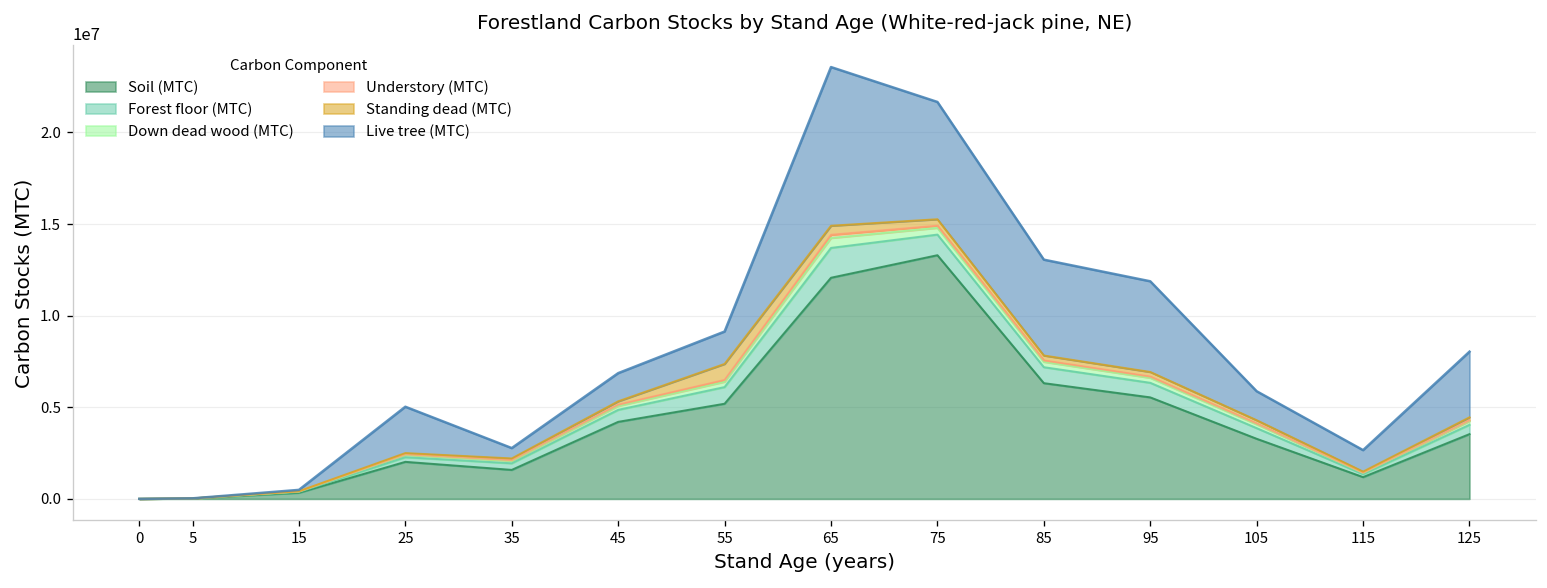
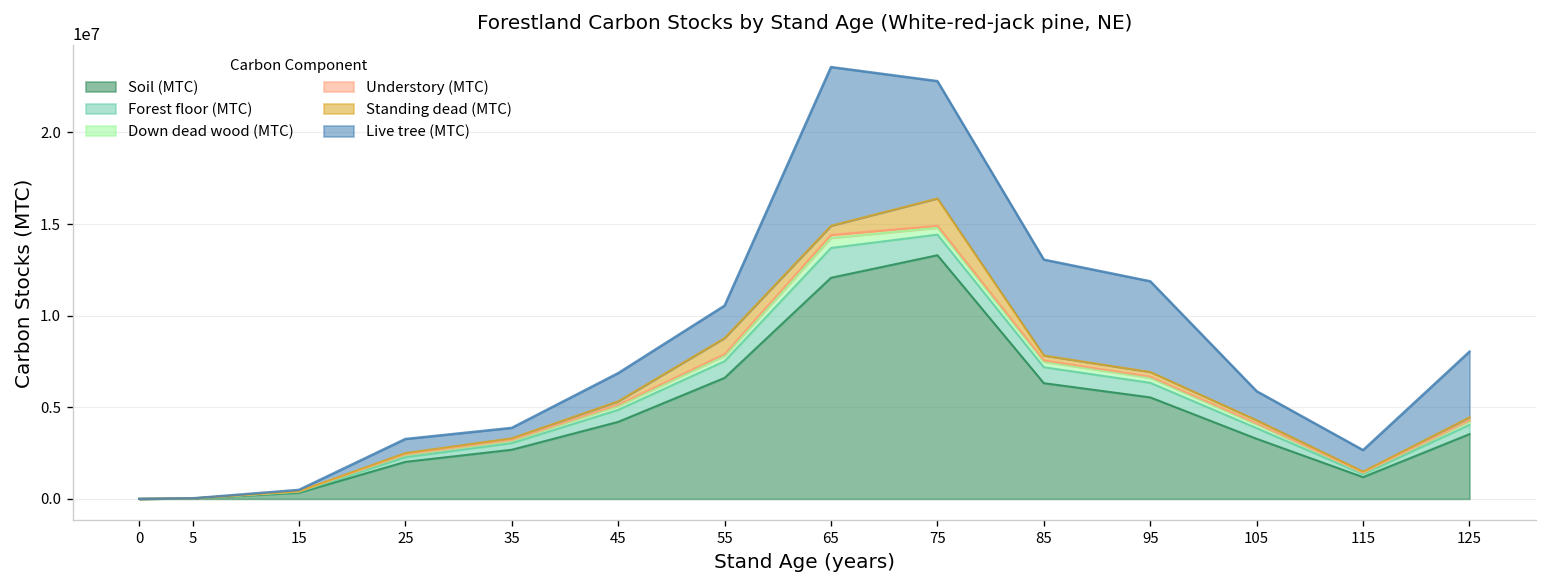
  {
    "Soil (MTC)": {
      "25": 2000000,
-     "35": 1600000,
+     "35": 2700000,
      "45": 4200000,
-     "55": 5200000,
+     "55": 6600000,
      "65": 12100000,
      "75": 13300000,
      "85": 6300000,
      "95": 5500000,
      "105": 3300000,
      "125": 3500000
    },
    "Understory (MTC)": {
      "65": 200000
    },
    "Standing dead (MTC)": {
      "45": 200000,
      "55": 900000,
      "65": 500000,
-     "75": 400000,
+     "75": 1500000,
      "85": 300000,
      "95": 300000,
      "105": 200000
    },
    "Live tree (MTC)": {
-     "25": 2500000,
+     "25": 800000,
      "35": 600000,
      "45": 1500000,
      "55": 1800000,
      "65": 8700000,
      "75": 6400000,
      "85": 5200000,
      "95": 4900000,
      "105": 1600000,
      "115": 1200000,
      "125": 3600000
    }
  }
